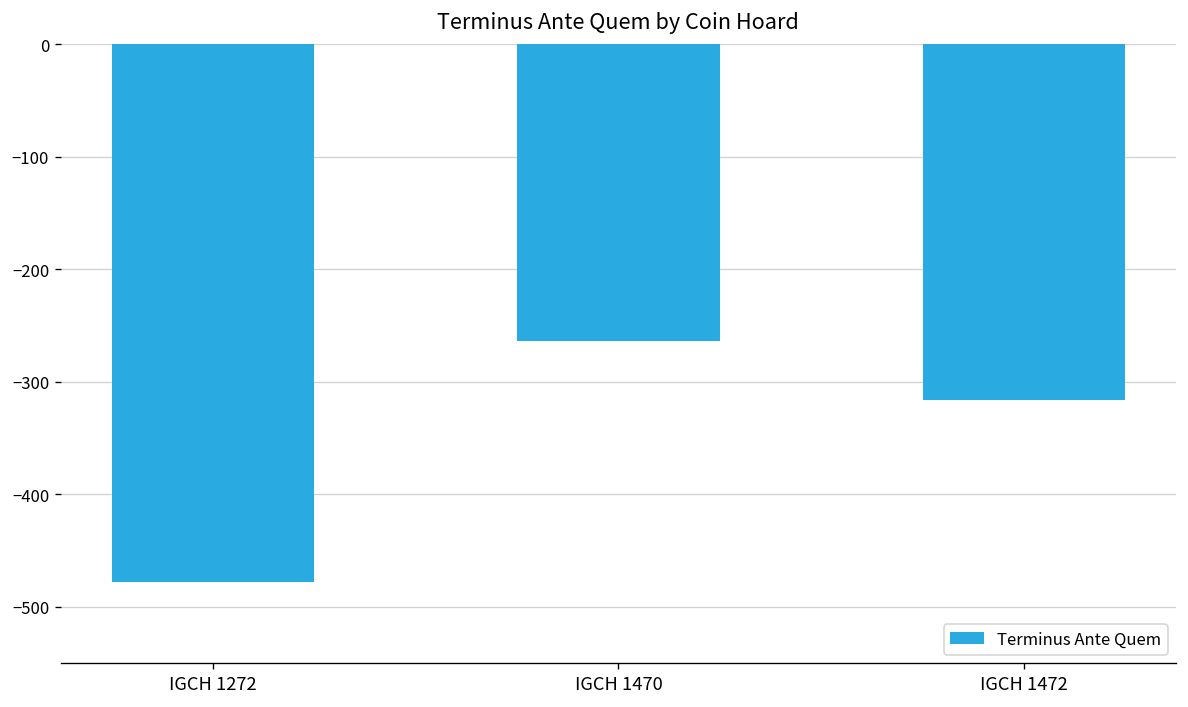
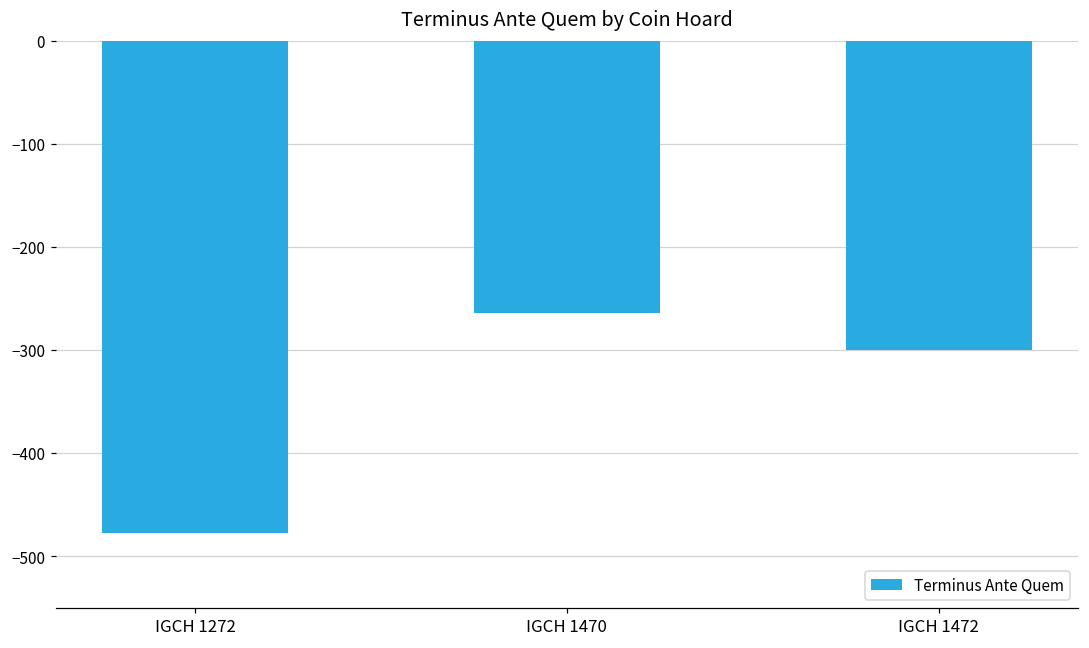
  {
    "IGCH 1272": -480,
    "IGCH 1470": -260,
-   "IGCH 1472": -320
+   "IGCH 1472": -300
  }
